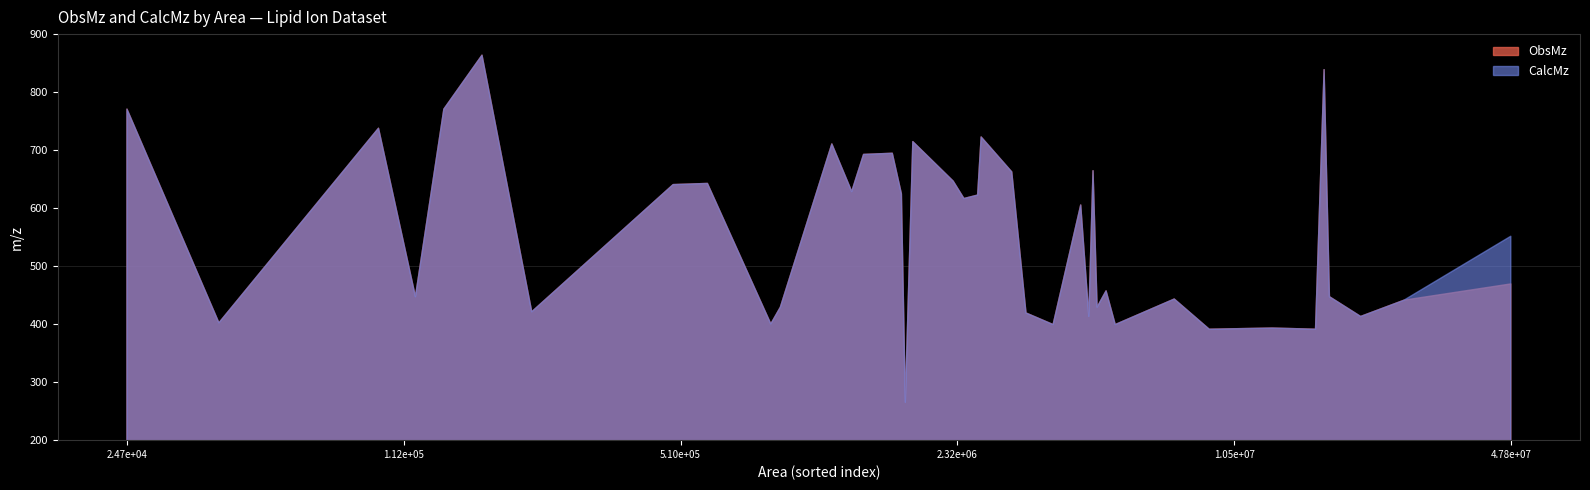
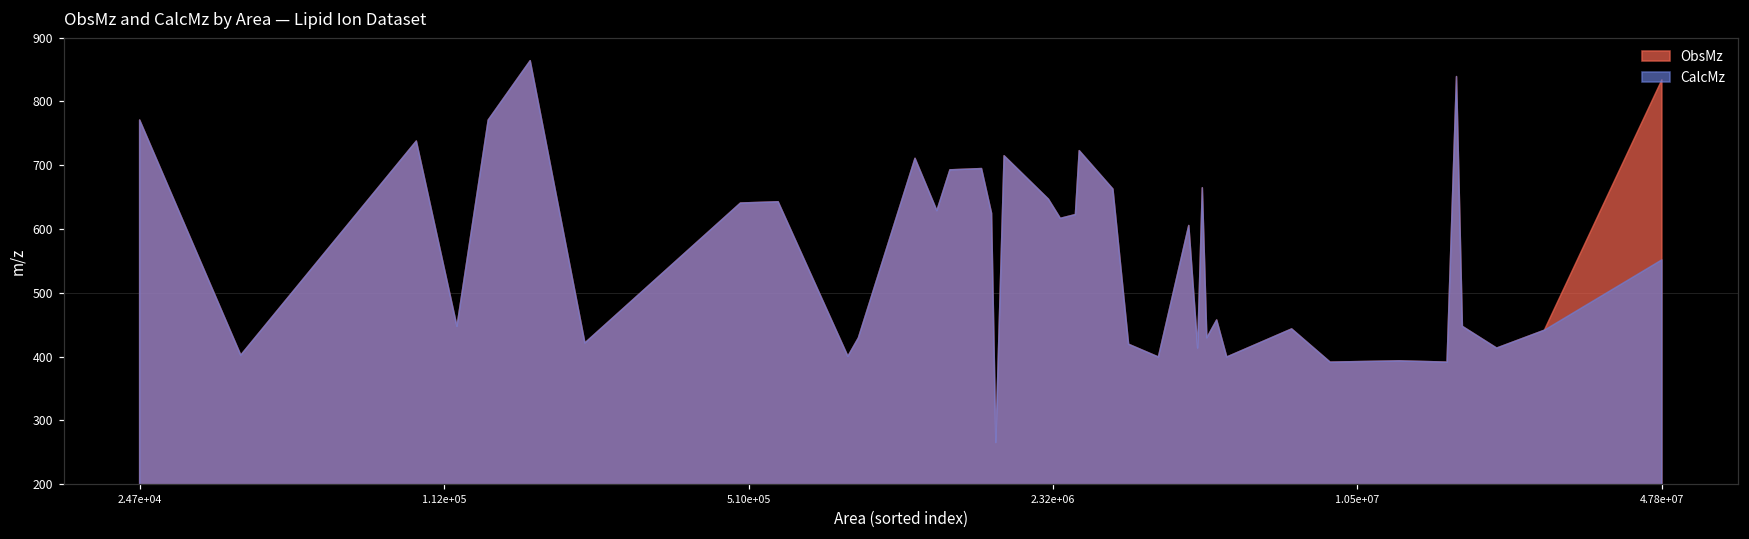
  {
    "ObsMz": {
-     "4.78e+07": 470
+     "4.78e+07": 830
    },
    "CalcMz": {
      "4.78e+07": 550
    }
  }
